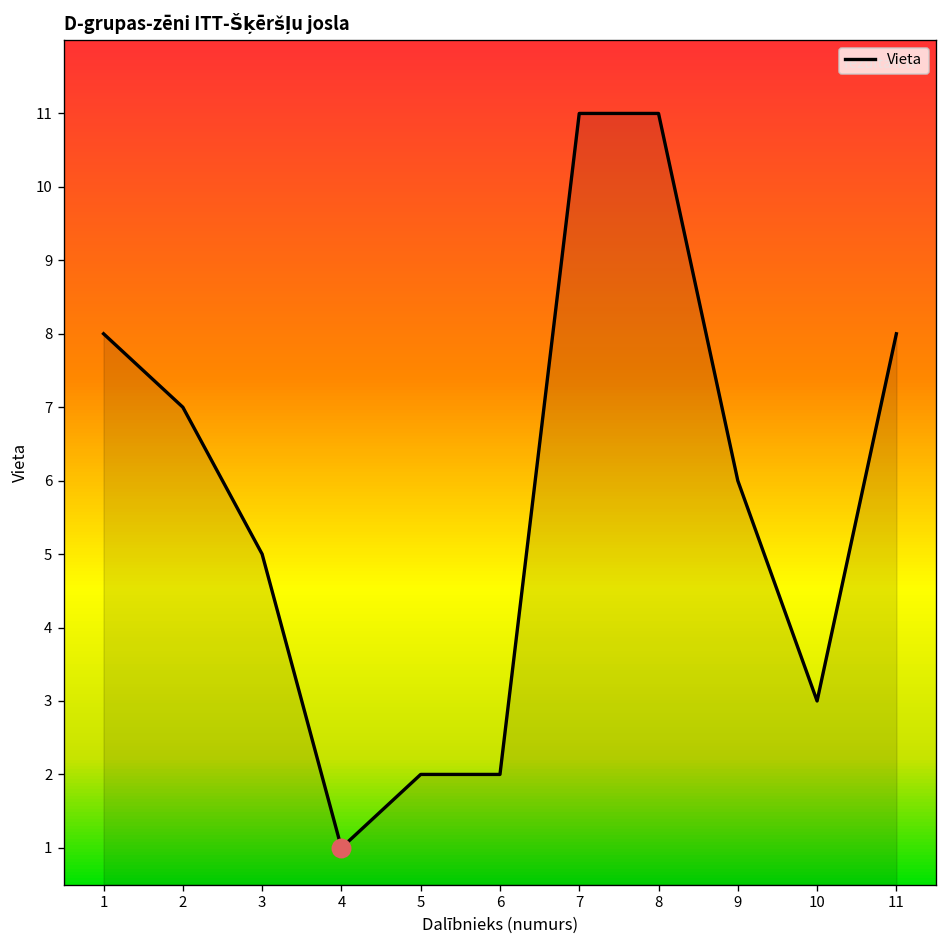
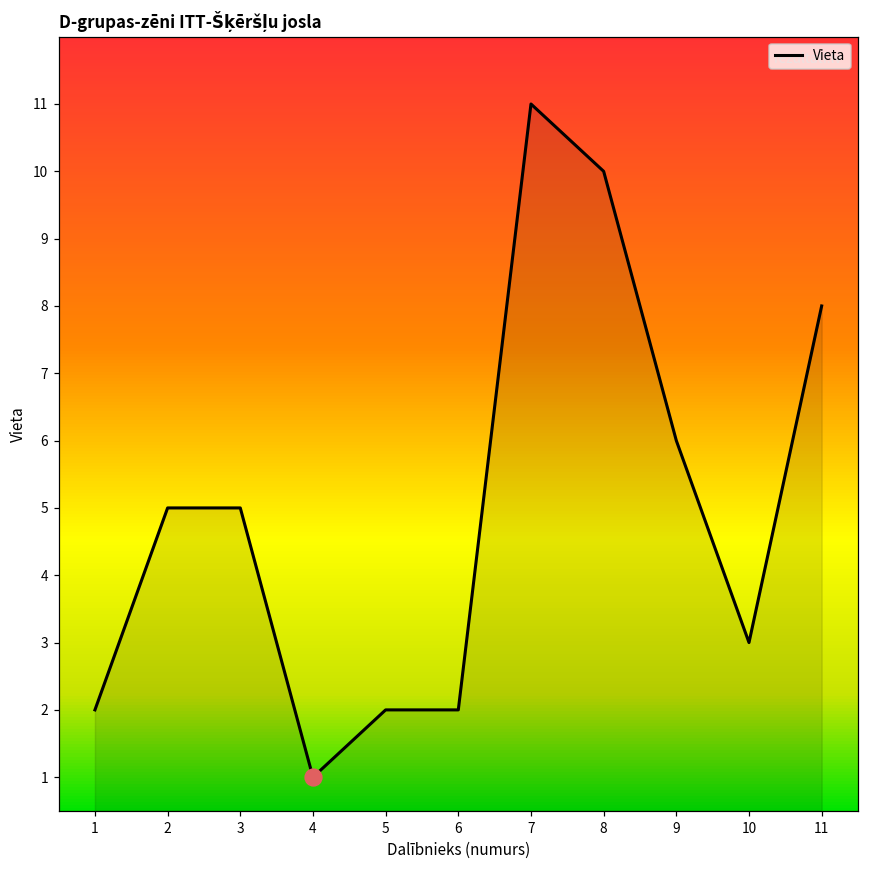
  {
    "Vieta": {
-     "1": 8,
-     "2": 7,
+     "1": 2,
+     "2": 5,
      "3": 5,
      "5": 2,
      "6": 2,
      "7": 11,
-     "8": 11,
+     "8": 10,
      "9": 6,
      "10": 3,
      "11": 8
    }
  }
